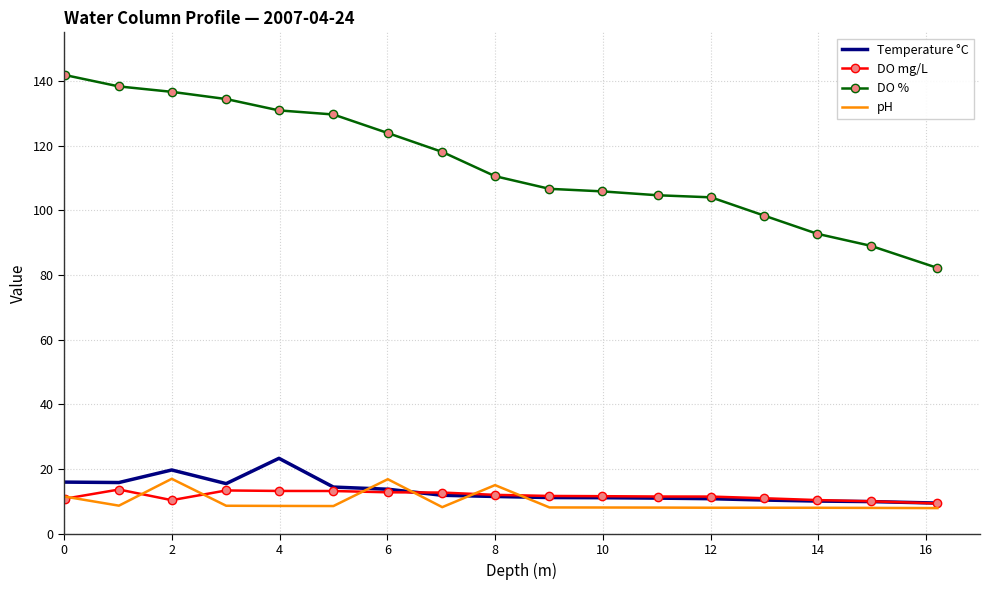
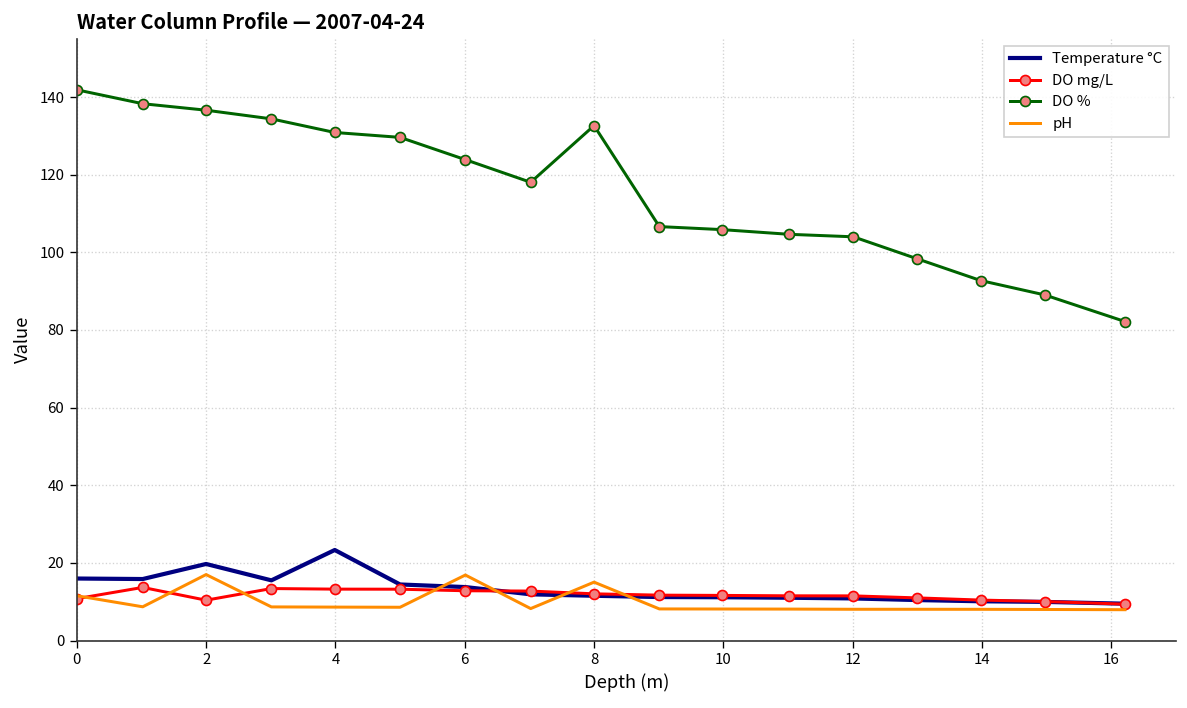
  {
    "Temperature °C": {
      "0": 16,
      "2": 20,
      "4": 23,
      "6": 14
    },
    "DO mg/L": {
      "2": 10,
      "4": 13,
      "6": 13
    },
    "DO %": {
      "0": 142,
      "2": 137,
      "4": 131,
      "6": 124,
-     "8": 111,
+     "8": 133,
      "12": 104
    },
    "pH": {
      "2": 17,
      "4": 9,
      "6": 17,
      "8": 15,
      "12": 8
    }
  }
